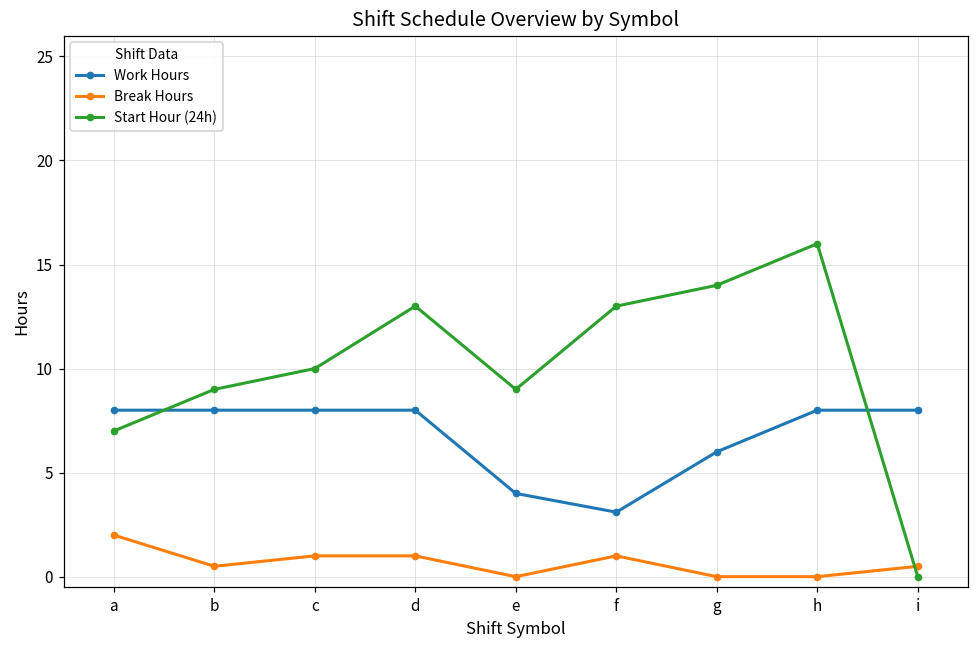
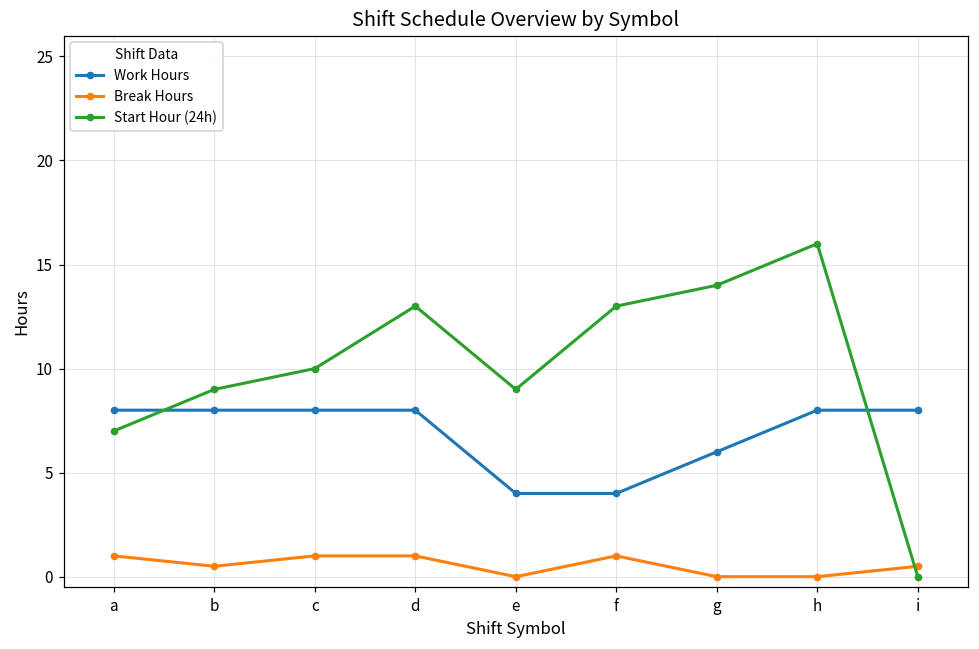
  {
    "Work Hours": {
      "a": 8.0,
      "b": 8.0,
      "c": 8.0,
      "d": 8.0,
      "e": 4.0,
-     "f": 3.1,
+     "f": 4.0,
      "g": 6.0,
      "h": 8.0,
      "i": 8.0
    },
    "Break Hours": {
-     "a": 2,
+     "a": 1,
      "b": 0.5,
      "c": 1,
      "d": 1,
      "e": 0,
      "f": 1,
      "g": 0,
      "h": 0,
      "i": 0.5
    },
    "Start Hour (24h)": {
      "a": 7.0,
      "b": 9.0,
      "c": 10.0,
      "d": 13.0,
      "e": 9.0,
      "f": 13.0,
      "g": 14.0,
      "h": 16.0,
      "i": 0.0
    }
  }
